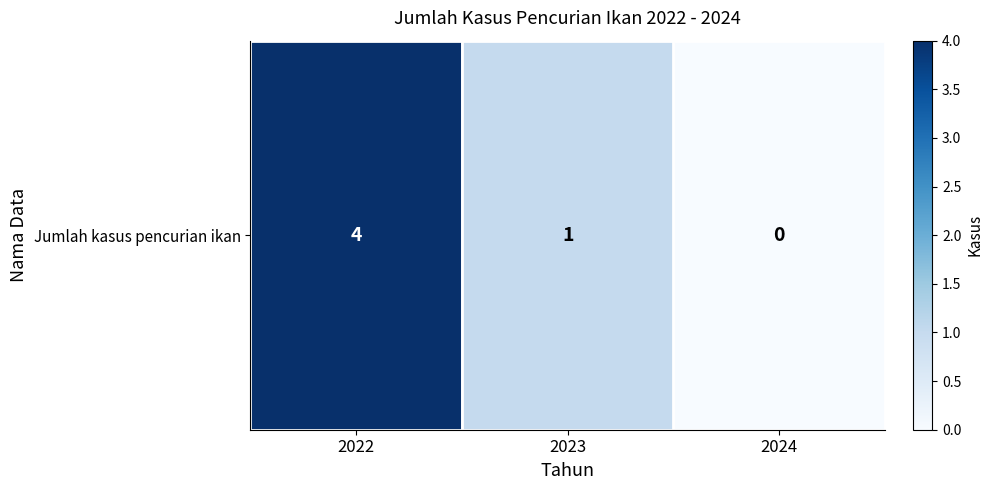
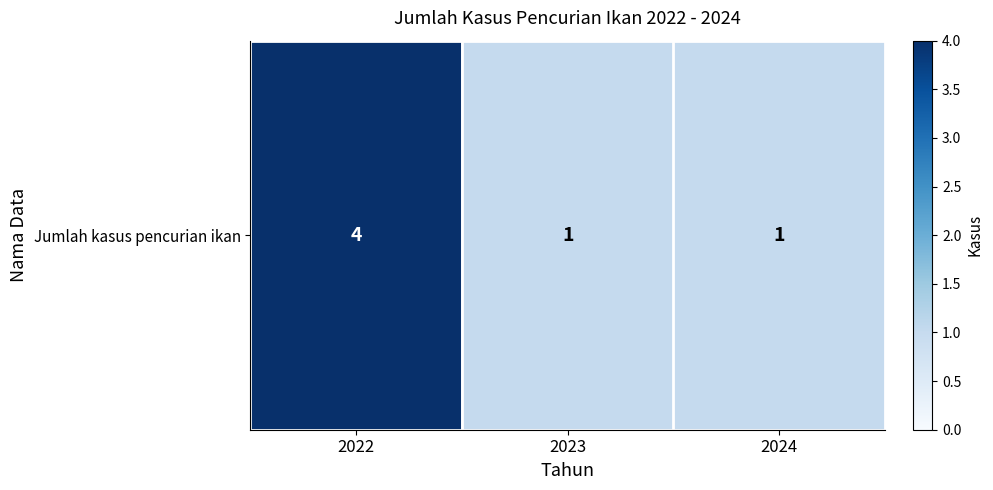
  {
    "Jumlah kasus pencurian ikan": {
      "2022": 4,
      "2023": 1,
-     "2024": 0
+     "2024": 1
    }
  }
